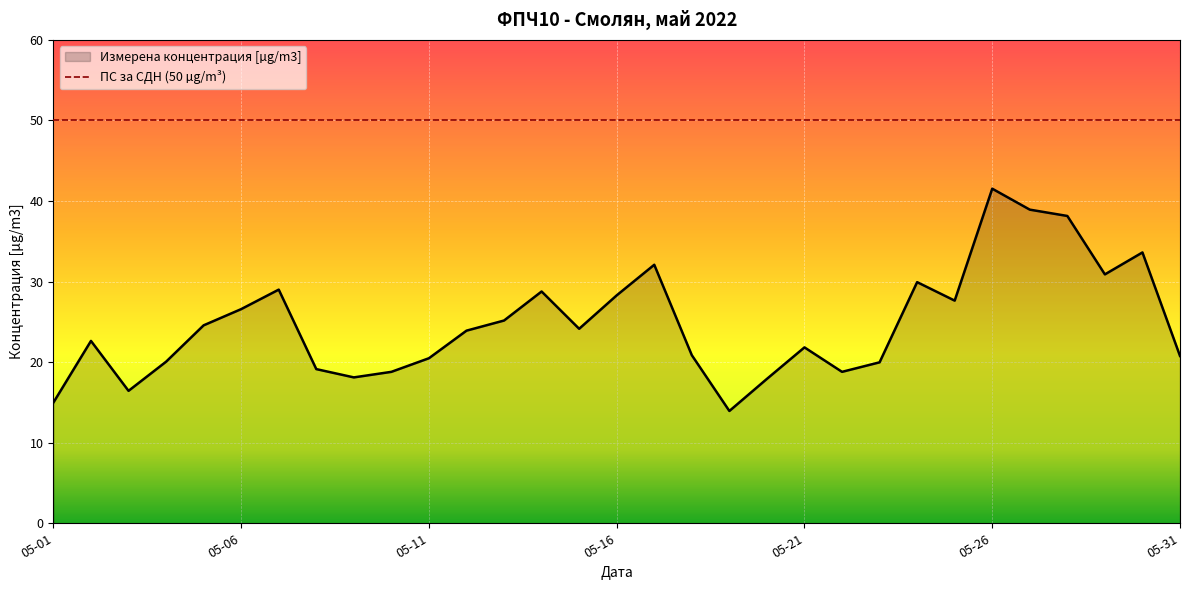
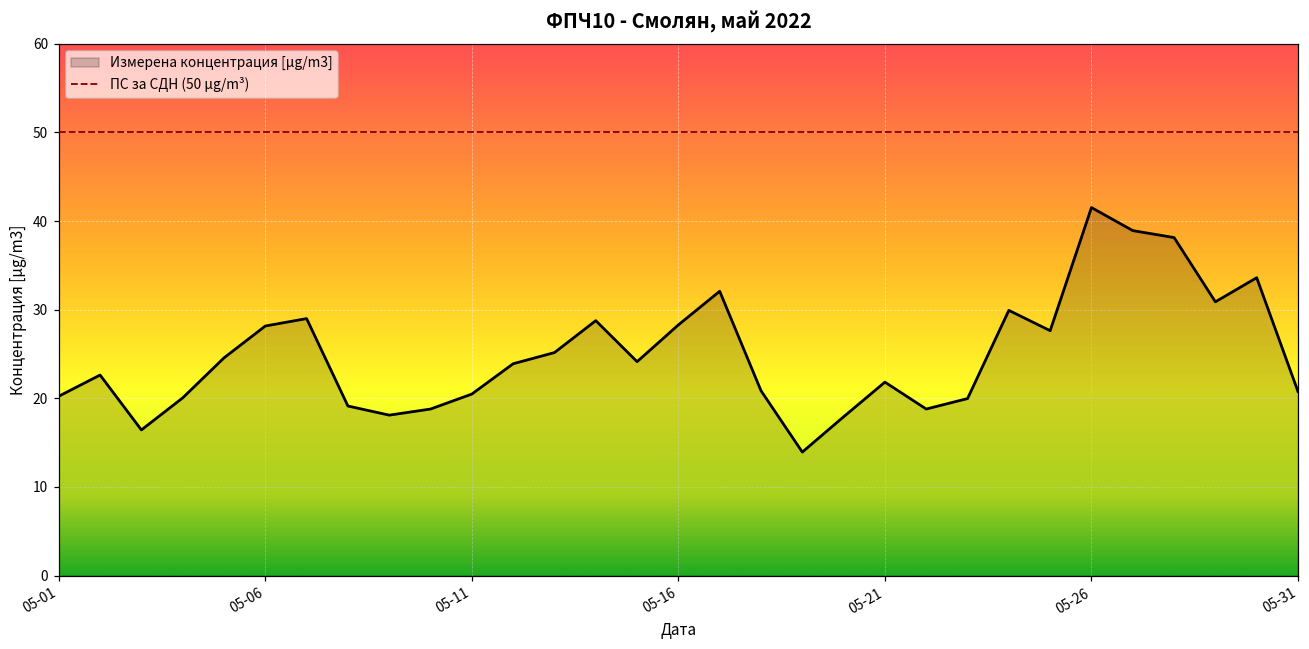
  {
-   "05-01": 15,
-   "05-06": 27,
+   "05-01": 20,
+   "05-06": 28,
    "05-11": 20,
    "05-16": 28,
    "05-21": 22,
    "05-26": 42,
    "05-31": 21
  }
